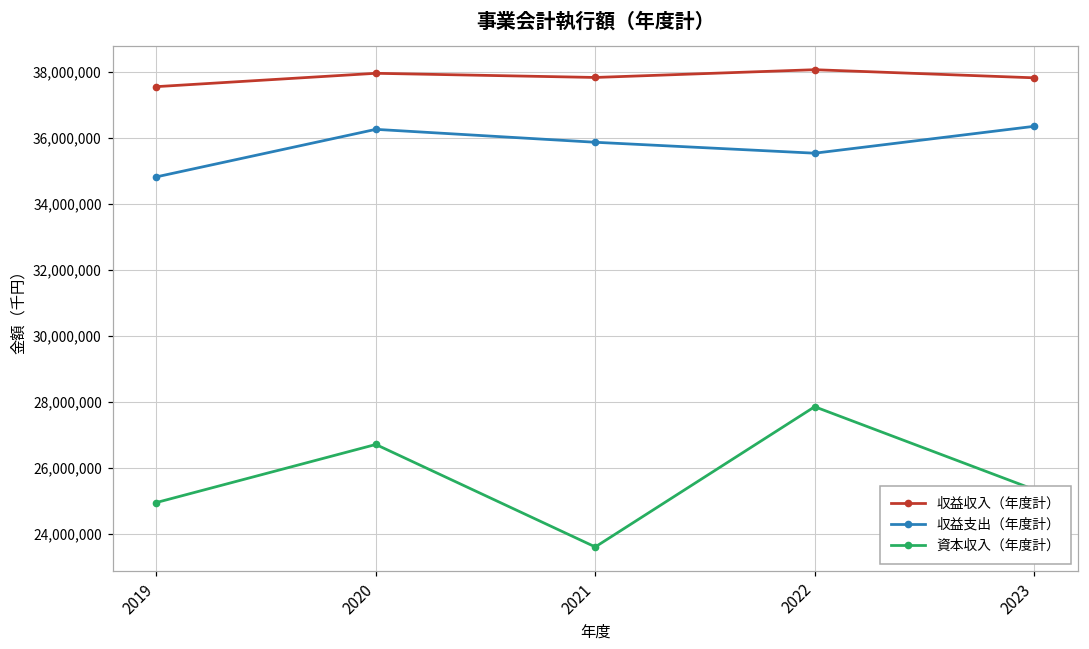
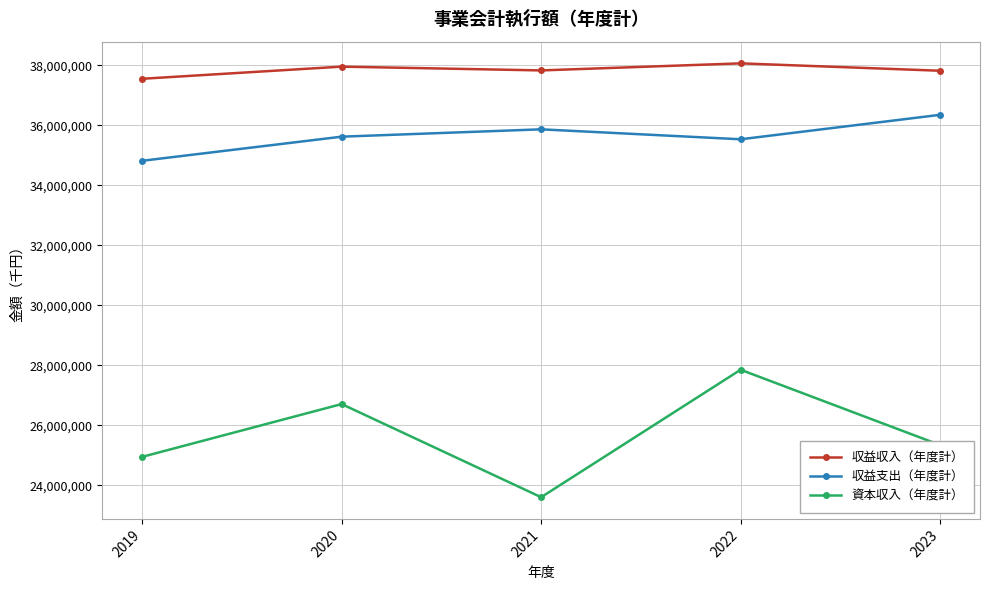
  {
    "収益収入（年度計）": {
      "2019": "37,600,000",
      "2020": "38,000,000",
      "2021": "37,800,000",
      "2022": "38,100,000",
      "2023": "37,800,000"
    },
    "収益支出（年度計）": {
      "2019": "34,800,000",
-     "2020": "36,300,000",
+     "2020": "35,600,000",
      "2021": "35,900,000",
      "2022": "35,500,000",
      "2023": "36,400,000"
    },
    "資本収入（年度計）": {
      "2019": "25,000,000",
      "2020": "26,700,000",
      "2021": "23,600,000",
      "2022": "27,900,000"
    }
  }
